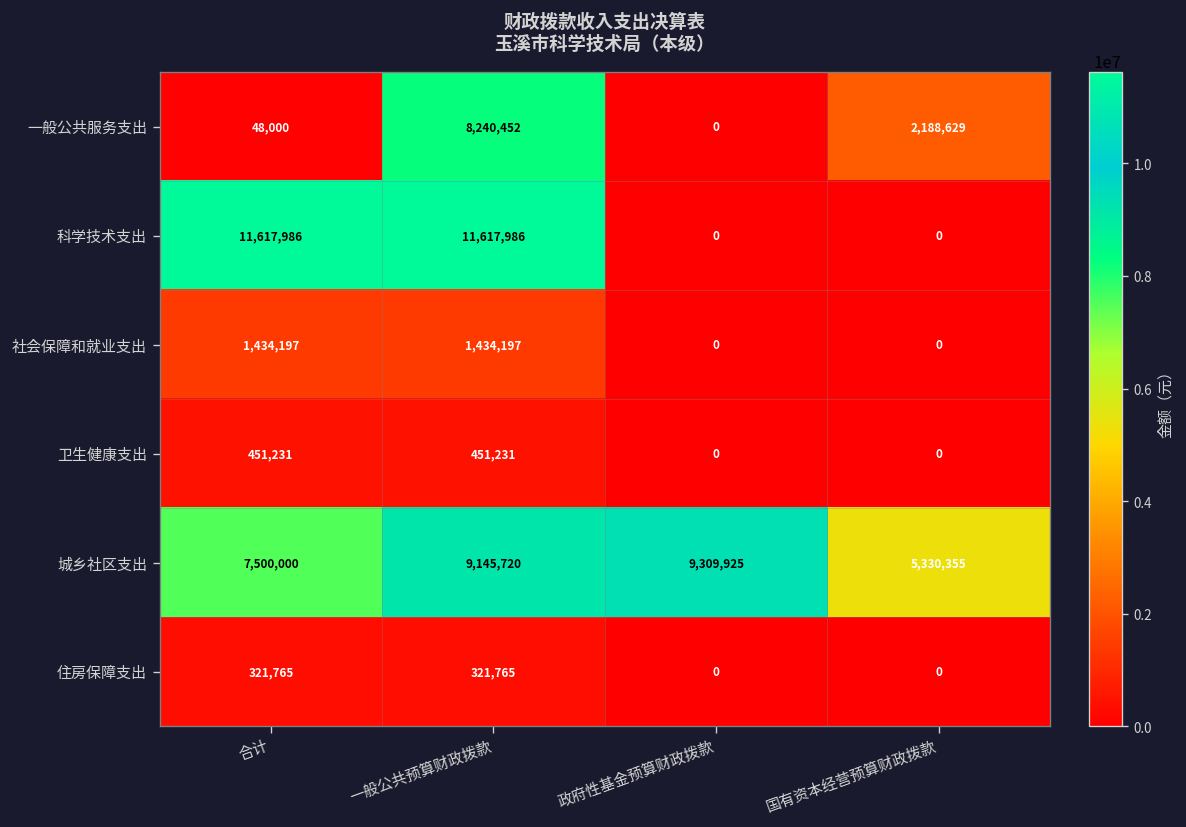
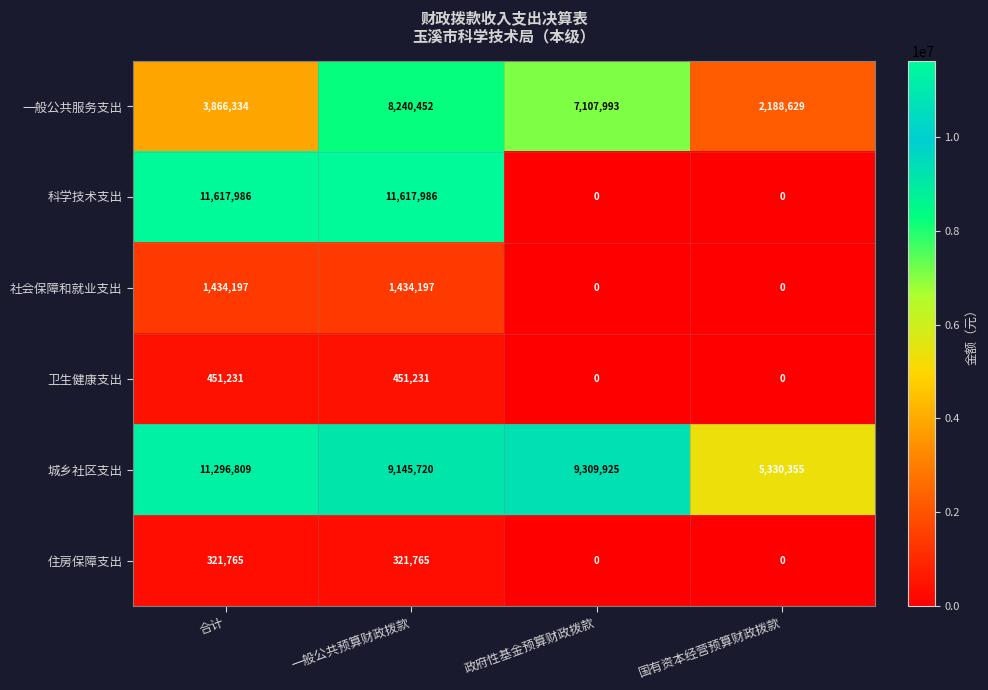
  {
    "一般公共服务支出": {
-     "合计": "48,000",
+     "合计": "3,866,334",
      "一般公共预算财政拨款": "8,240,452",
-     "政府性基金预算财政拨款": "0",
+     "政府性基金预算财政拨款": "7,107,993",
      "国有资本经营预算财政拨款": "2,188,629"
    },
    "科学技术支出": {
      "合计": "11,617,986",
      "一般公共预算财政拨款": "11,617,986",
      "政府性基金预算财政拨款": "0",
      "国有资本经营预算财政拨款": "0"
    },
    "社会保障和就业支出": {
      "合计": "1,434,197",
      "一般公共预算财政拨款": "1,434,197",
      "政府性基金预算财政拨款": "0",
      "国有资本经营预算财政拨款": "0"
    },
    "卫生健康支出": {
      "合计": "451,231",
      "一般公共预算财政拨款": "451,231",
      "政府性基金预算财政拨款": "0",
      "国有资本经营预算财政拨款": "0"
    },
    "城乡社区支出": {
-     "合计": "7,500,000",
+     "合计": "11,296,809",
      "一般公共预算财政拨款": "9,145,720",
      "政府性基金预算财政拨款": "9,309,925",
      "国有资本经营预算财政拨款": "5,330,355"
    },
    "住房保障支出": {
      "合计": "321,765",
      "一般公共预算财政拨款": "321,765",
      "政府性基金预算财政拨款": "0",
      "国有资本经营预算财政拨款": "0"
    }
  }
